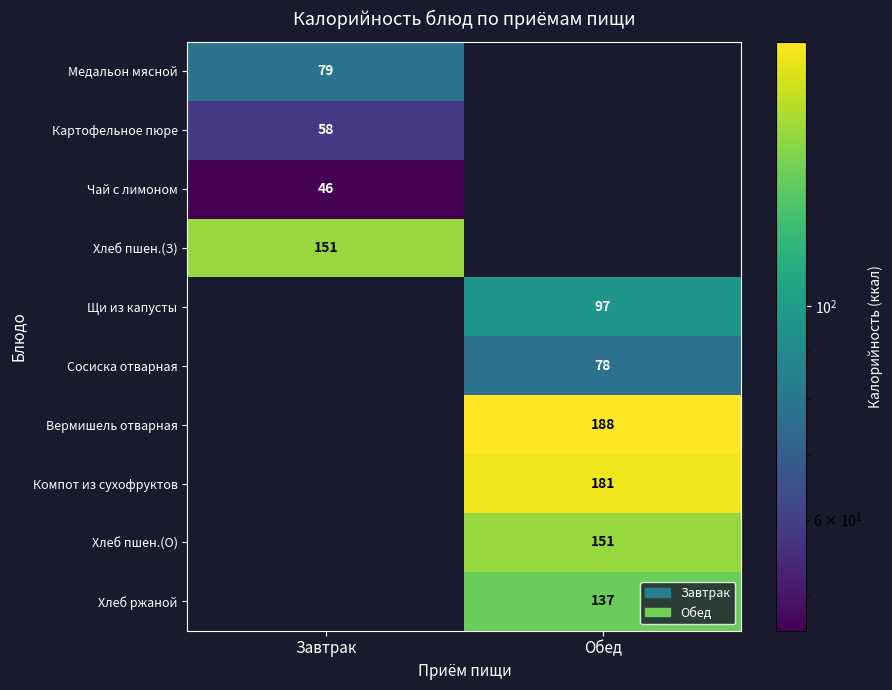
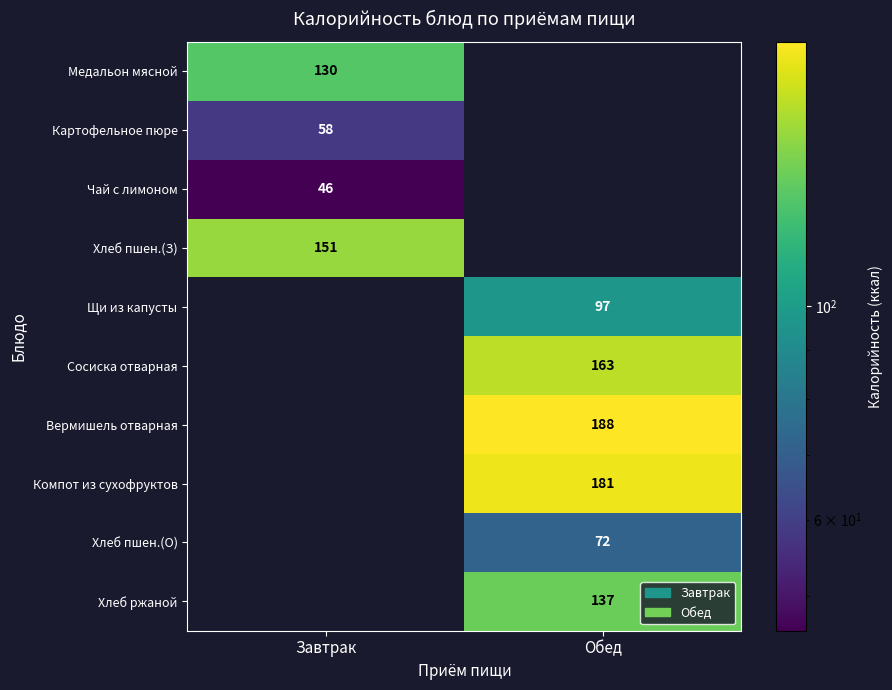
  {
    "Медальон мясной": {
-     "Завтрак": 79
+     "Завтрак": 130
    },
    "Картофельное пюре": {
      "Завтрак": 58
    },
    "Чай с лимоном": {
      "Завтрак": 46
    },
    "Хлеб пшен.(З)": {
      "Завтрак": 151
    },
    "Щи из капусты": {
      "Обед": 97
    },
    "Сосиска отварная": {
-     "Обед": 78
+     "Обед": 163
    },
    "Вермишель отварная": {
      "Обед": 188
    },
    "Компот из сухофруктов": {
      "Обед": 181
    },
    "Хлеб пшен.(О)": {
-     "Обед": 151
+     "Обед": 72
    },
    "Хлеб ржаной": {
      "Обед": 137
    }
  }
